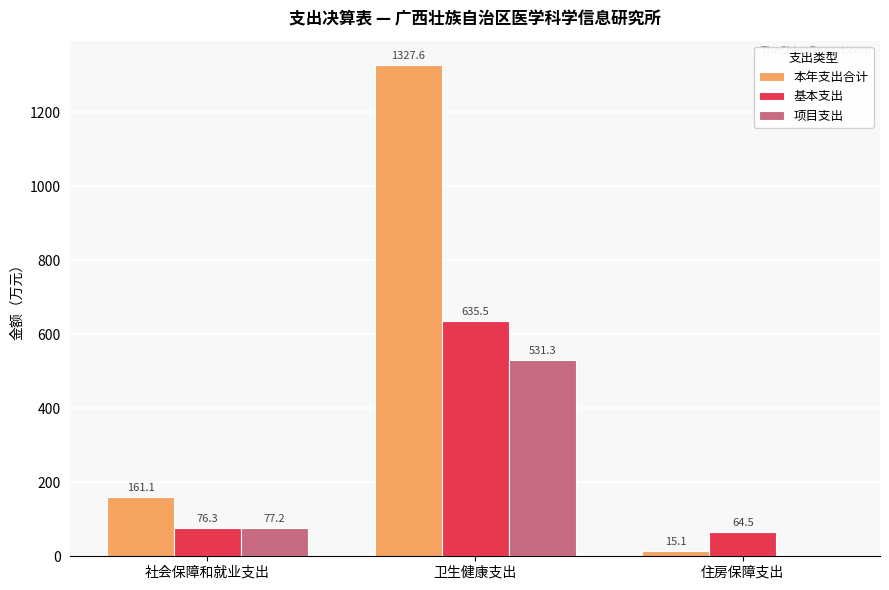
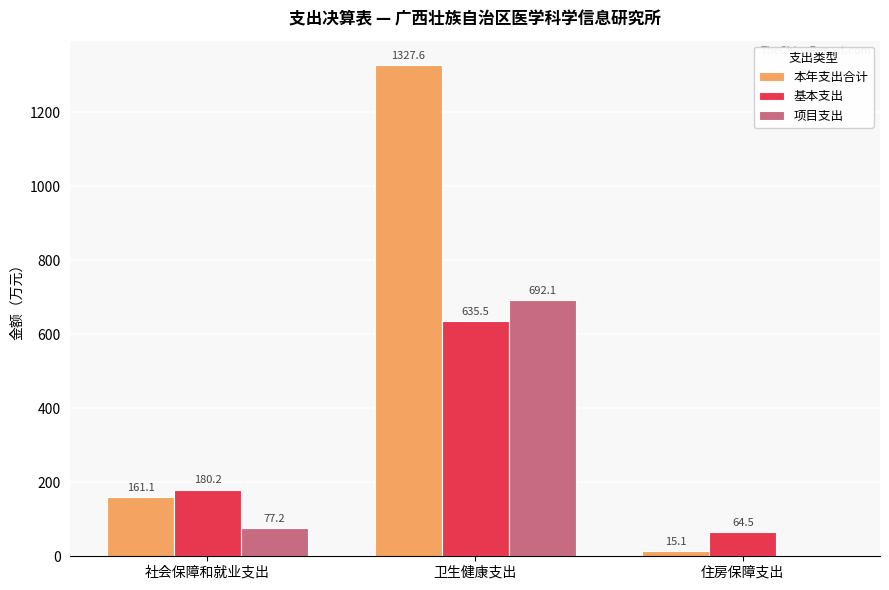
  {
    "本年支出合计": {
      "社会保障和就业支出": 161.1,
      "卫生健康支出": 1327.6,
      "住房保障支出": 15.1
    },
    "基本支出": {
-     "社会保障和就业支出": 76.3,
+     "社会保障和就业支出": 180.2,
      "卫生健康支出": 635.5,
      "住房保障支出": 64.5
    },
    "项目支出": {
      "社会保障和就业支出": 77.2,
-     "卫生健康支出": 531.3
+     "卫生健康支出": 692.1
    }
  }
